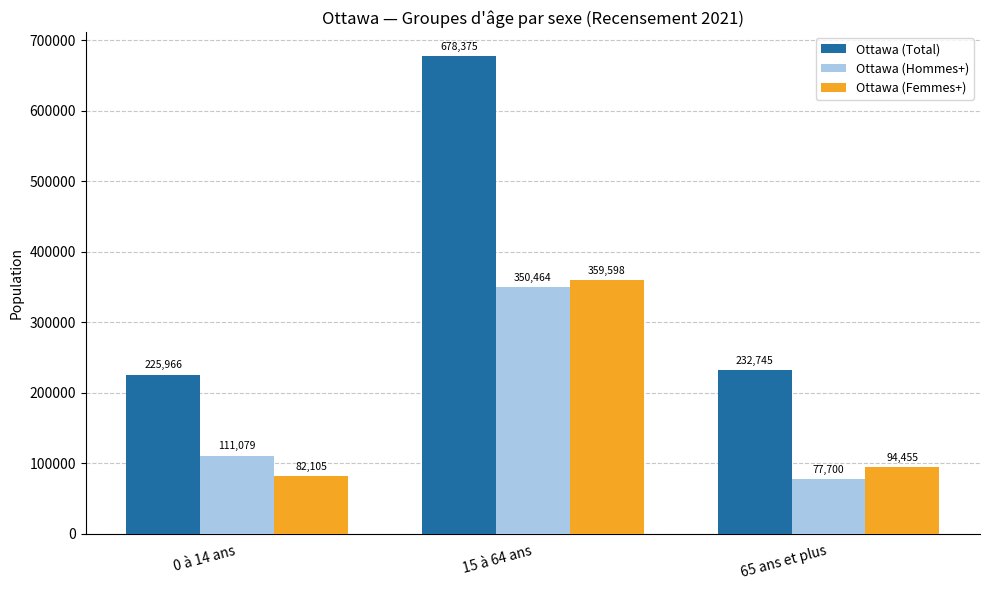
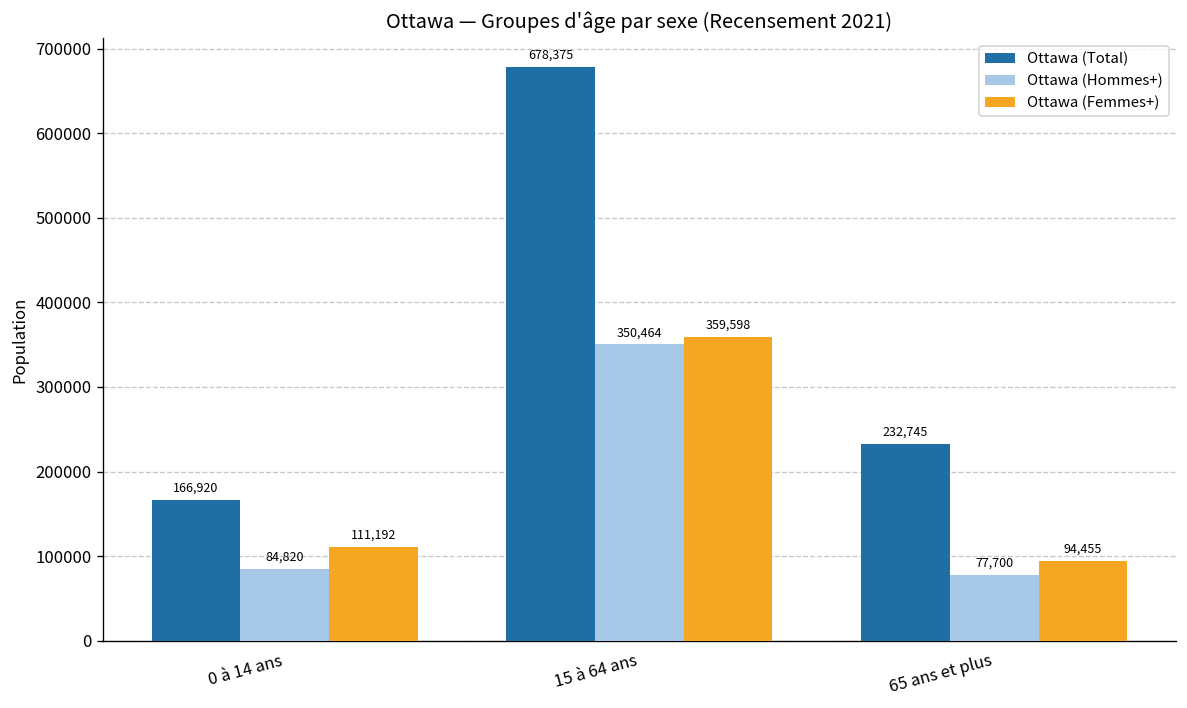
  {
    "Ottawa (Total)": {
-     "0 à 14 ans": "225,966",
+     "0 à 14 ans": "166,920",
      "15 à 64 ans": "678,375",
      "65 ans et plus": "232,745"
    },
    "Ottawa (Hommes+)": {
-     "0 à 14 ans": "111,079",
+     "0 à 14 ans": "84,820",
      "15 à 64 ans": "350,464",
      "65 ans et plus": "77,700"
    },
    "Ottawa (Femmes+)": {
-     "0 à 14 ans": "82,105",
+     "0 à 14 ans": "111,192",
      "15 à 64 ans": "359,598",
      "65 ans et plus": "94,455"
    }
  }
